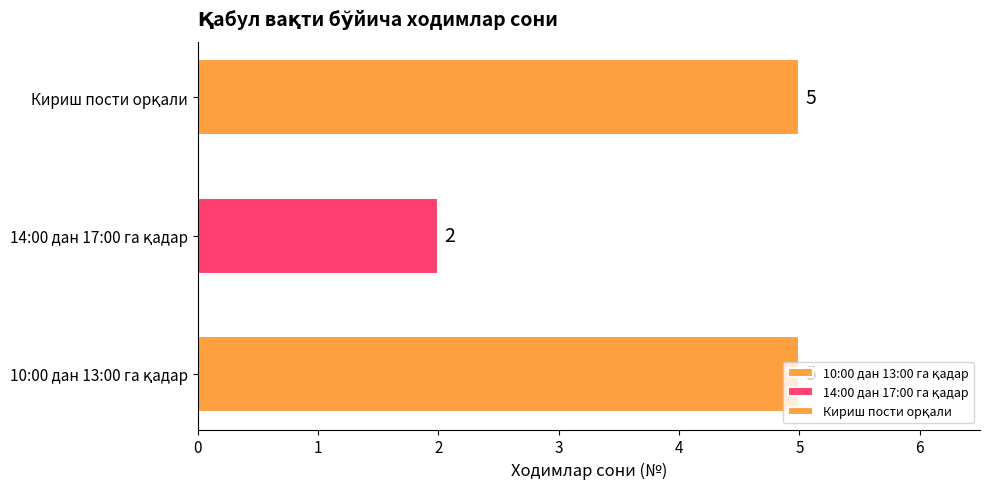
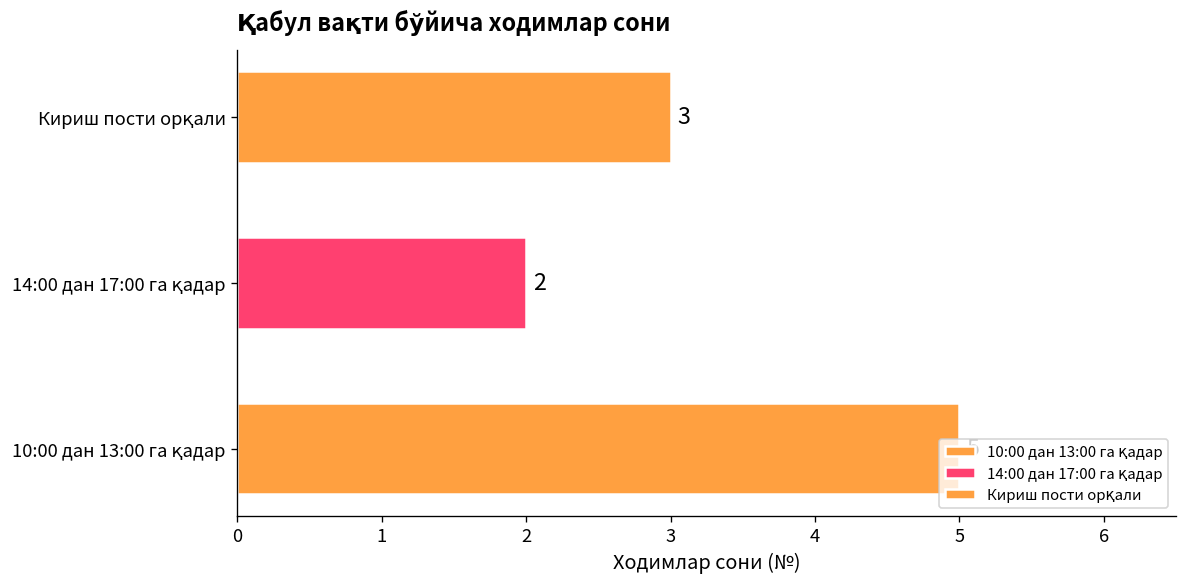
  {
-   "Кириш пости орқали": 5,
+   "Кириш пости орқали": 3,
    "14:00 дан 17:00 га қадар": 2
  }
